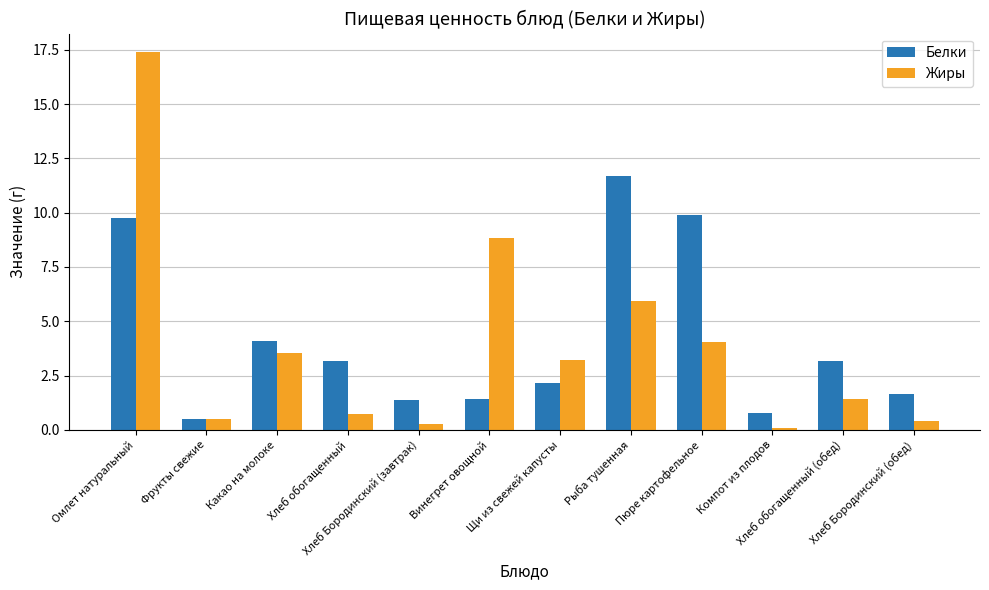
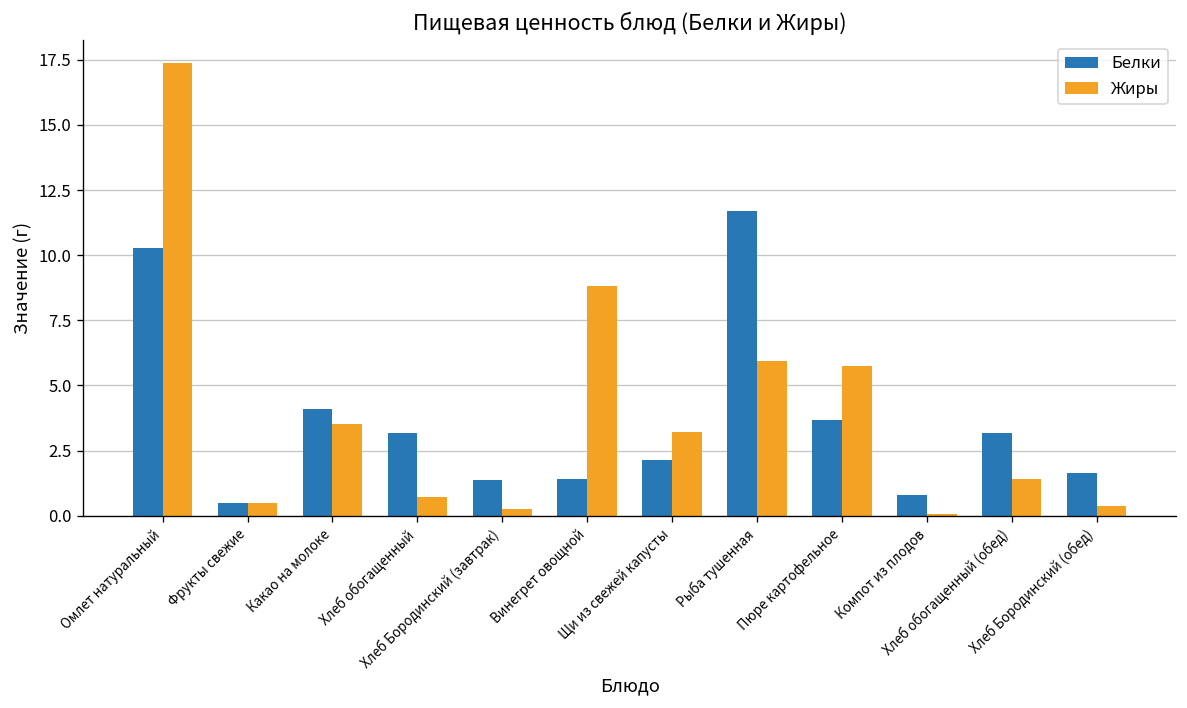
  {
    "Белки": {
-     "Омлет натуральный": 9.8,
+     "Омлет натуральный": 10.3,
      "Фрукты свежие": 0.5,
      "Какао на молоке": 4.1,
      "Хлеб обогащенный": 3.2,
      "Хлеб Бородинский (завтрак)": 1.4,
      "Винегрет овощной": 1.4,
      "Щи из свежей капусты": 2.2,
      "Рыба тушенная": 11.7,
-     "Пюре картофельное": 9.9,
+     "Пюре картофельное": 3.7,
      "Компот из плодов": 0.8,
      "Хлеб обогащенный (обед)": 3.2,
      "Хлеб Бородинский (обед)": 1.6
    },
    "Жиры": {
      "Омлет натуральный": 17.4,
      "Фрукты свежие": 0.5,
      "Какао на молоке": 3.5,
      "Хлеб обогащенный": 0.7,
      "Хлеб Бородинский (завтрак)": 0.3,
      "Винегрет овощной": 8.8,
      "Щи из свежей капусты": 3.2,
      "Рыба тушенная": 5.9,
-     "Пюре картофельное": 4.0,
+     "Пюре картофельное": 5.8,
      "Хлеб обогащенный (обед)": 1.4,
      "Хлеб Бородинский (обед)": 0.4
    }
  }
